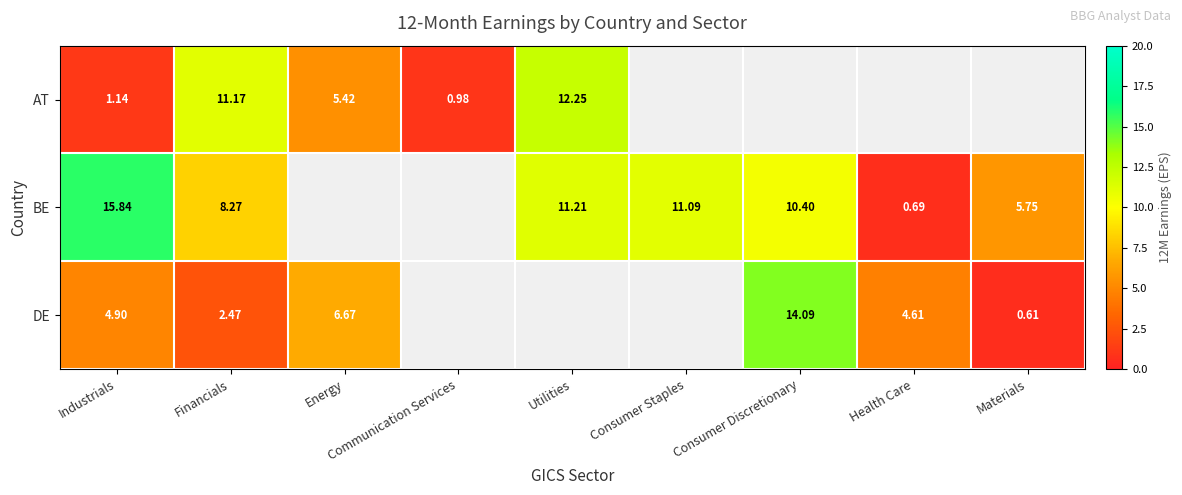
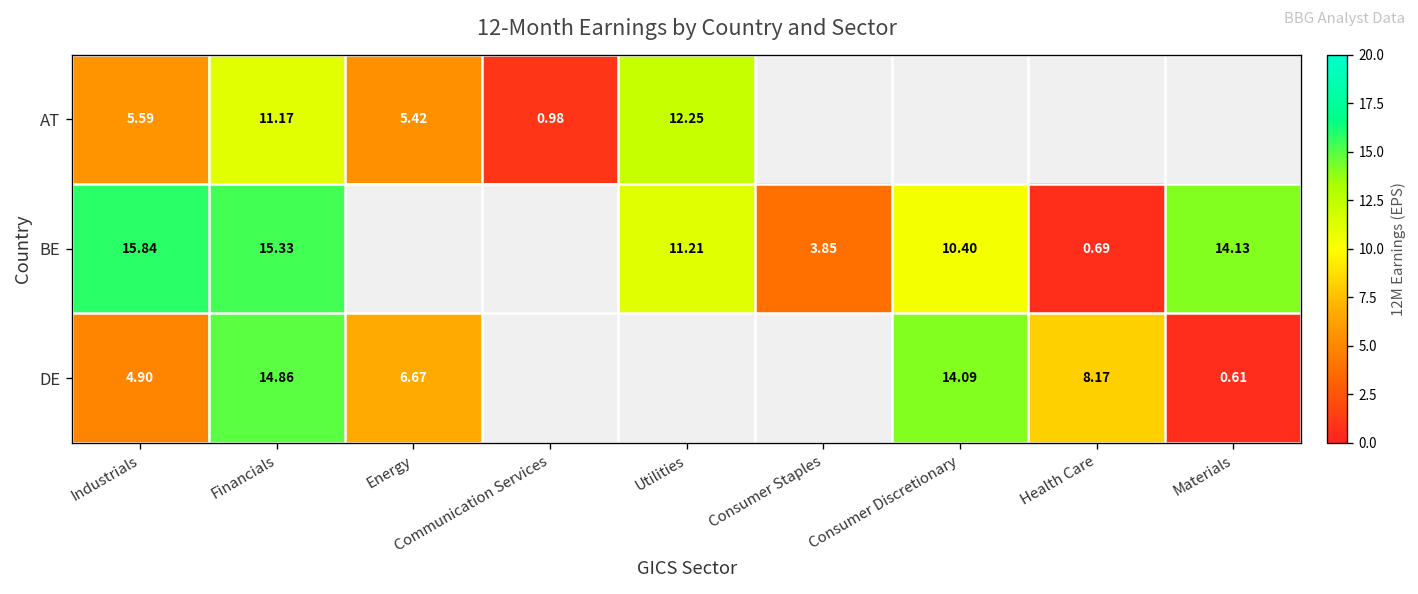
  {
    "AT": {
-     "Industrials": 1.14,
+     "Industrials": 5.59,
      "Financials": 11.17,
      "Energy": 5.42,
      "Communication Services": 0.98,
      "Utilities": 12.25
    },
    "BE": {
      "Industrials": 15.84,
-     "Financials": 8.27,
+     "Financials": 15.33,
      "Utilities": 11.21,
-     "Consumer Staples": 11.09,
+     "Consumer Staples": 3.85,
      "Consumer Discretionary": 10.40,
      "Health Care": 0.69,
-     "Materials": 5.75
+     "Materials": 14.13
    },
    "DE": {
      "Industrials": 4.90,
-     "Financials": 2.47,
+     "Financials": 14.86,
      "Energy": 6.67,
      "Consumer Discretionary": 14.09,
-     "Health Care": 4.61,
+     "Health Care": 8.17,
      "Materials": 0.61
    }
  }
